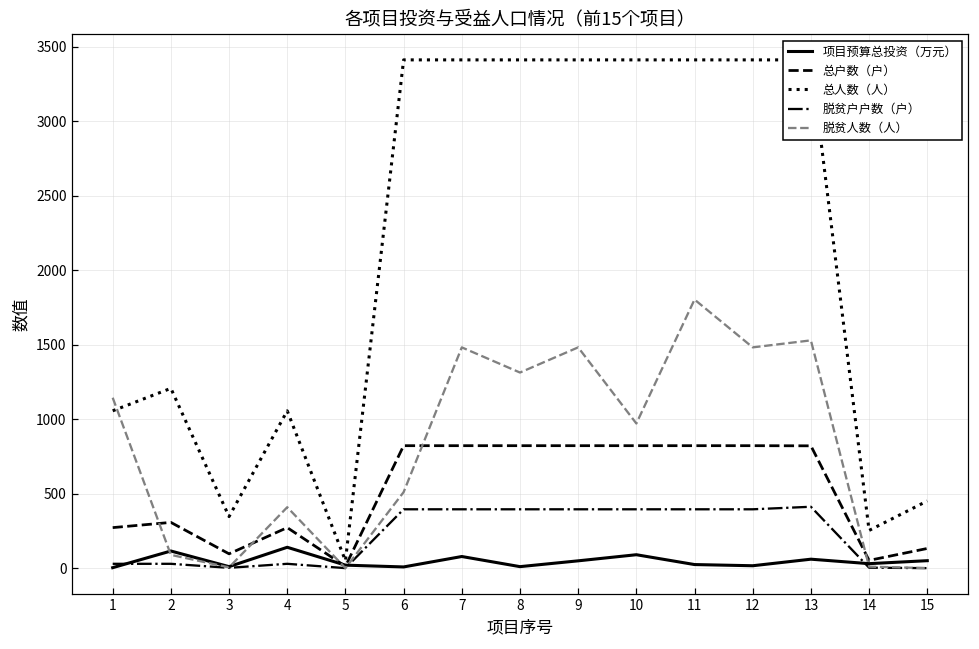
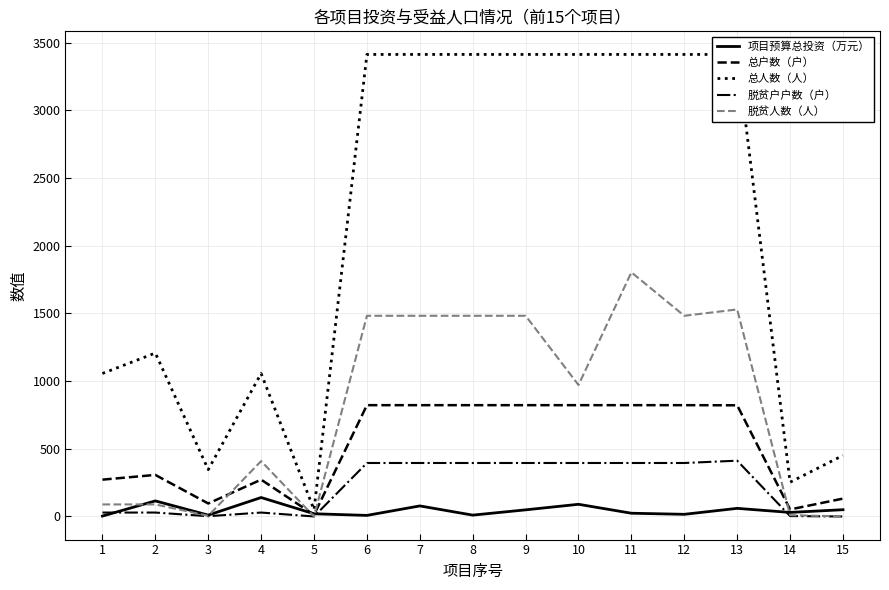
  {
    "脱贫人数（人）": {
-     "1": 1140,
+     "1": 90,
      "2": 90,
      "4": 410,
-     "6": 510,
+     "6": 1480,
      "7": 1480,
-     "8": 1310,
+     "8": 1480,
      "9": 1480,
      "10": 970,
      "11": 1800,
      "12": 1480,
      "13": 1530
    }
  }
